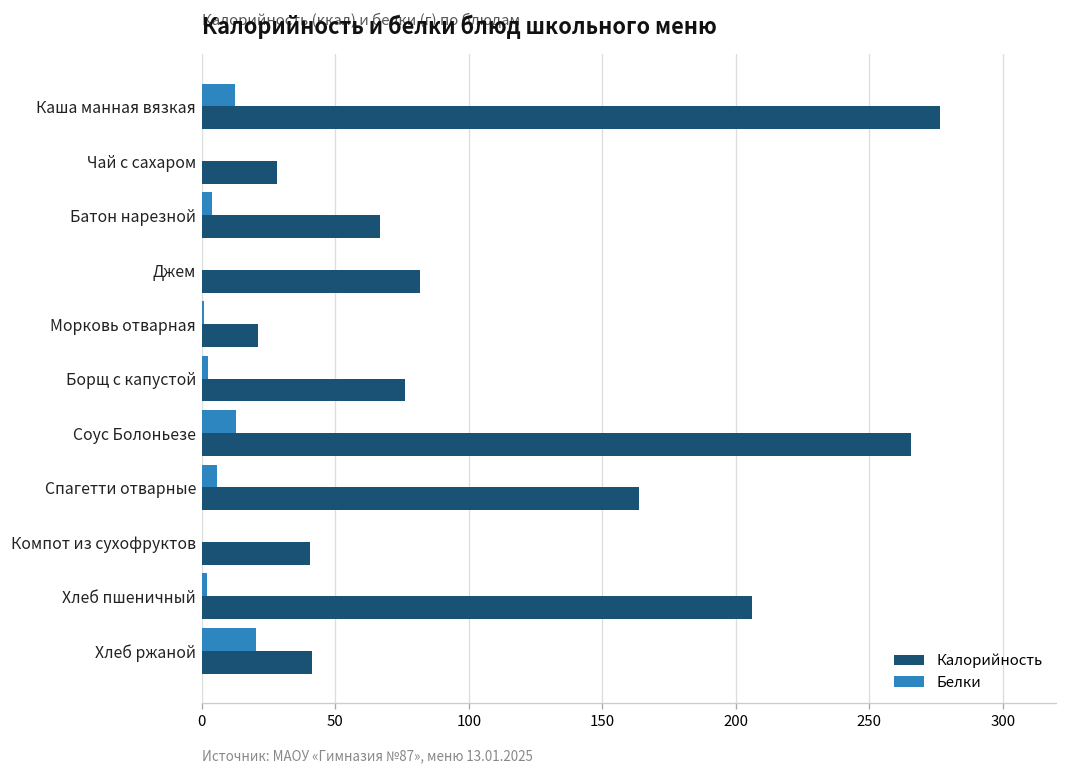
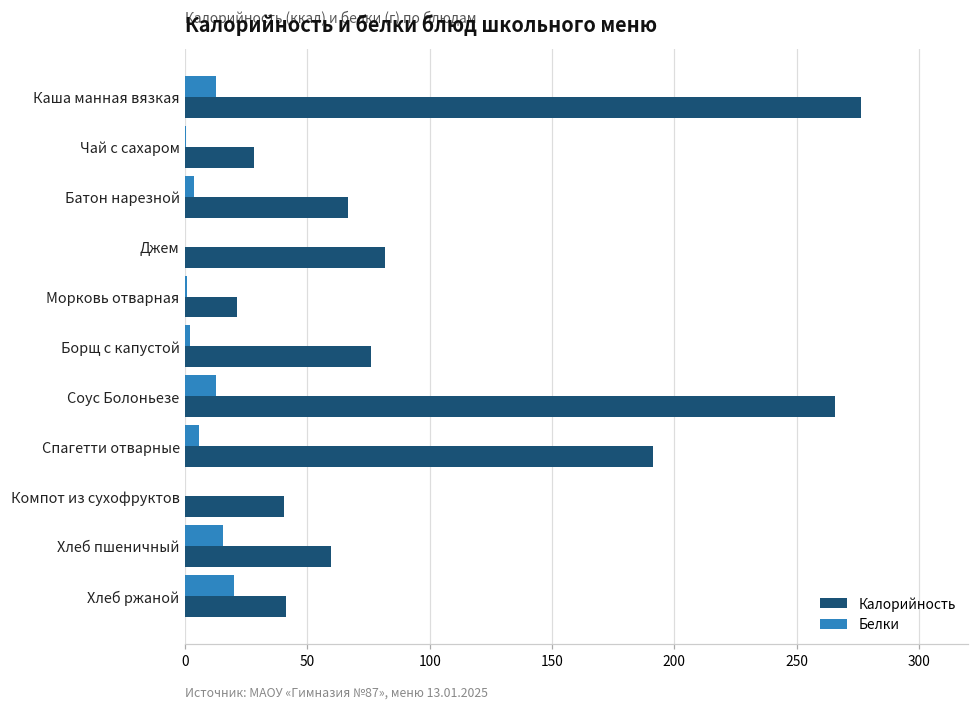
  {
    "Калорийность": {
      "Каша манная вязкая": 276,
      "Чай с сахаром": 28,
      "Батон нарезной": 67,
      "Джем": 82,
      "Морковь отварная": 21,
      "Борщ с капустой": 76,
      "Соус Болоньезе": 266,
-     "Спагетти отварные": 164,
+     "Спагетти отварные": 191,
      "Компот из сухофруктов": 40,
-     "Хлеб пшеничный": 206,
+     "Хлеб пшеничный": 60,
      "Хлеб ржаной": 41
    },
    "Белки": {
      "Каша манная вязкая": 12,
      "Батон нарезной": 4,
      "Джем": 0,
      "Борщ с капустой": 2,
      "Соус Болоньезе": 13,
      "Спагетти отварные": 6,
-     "Хлеб пшеничный": 2,
+     "Хлеб пшеничный": 15,
      "Хлеб ржаной": 20
    }
  }
